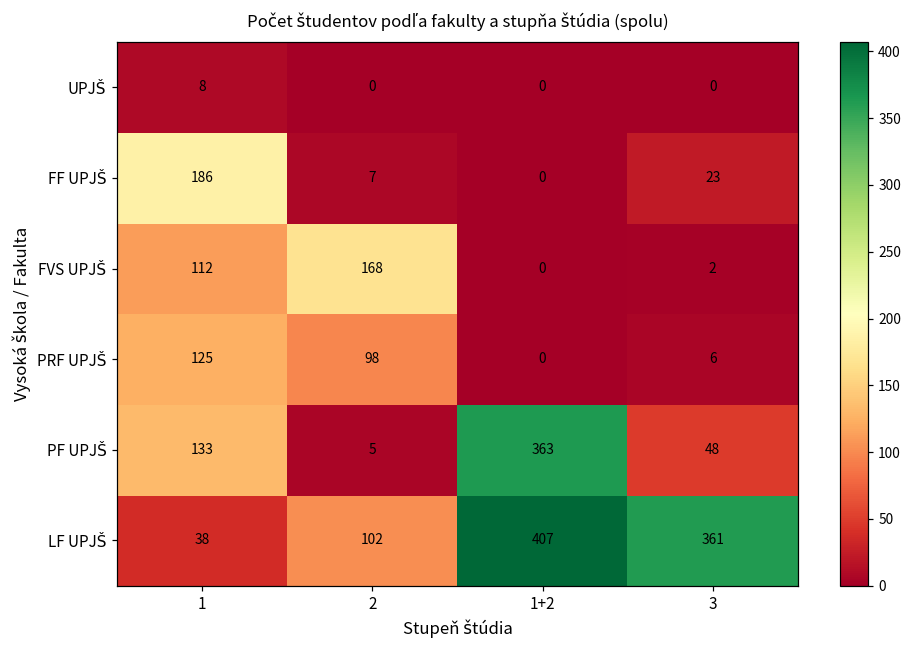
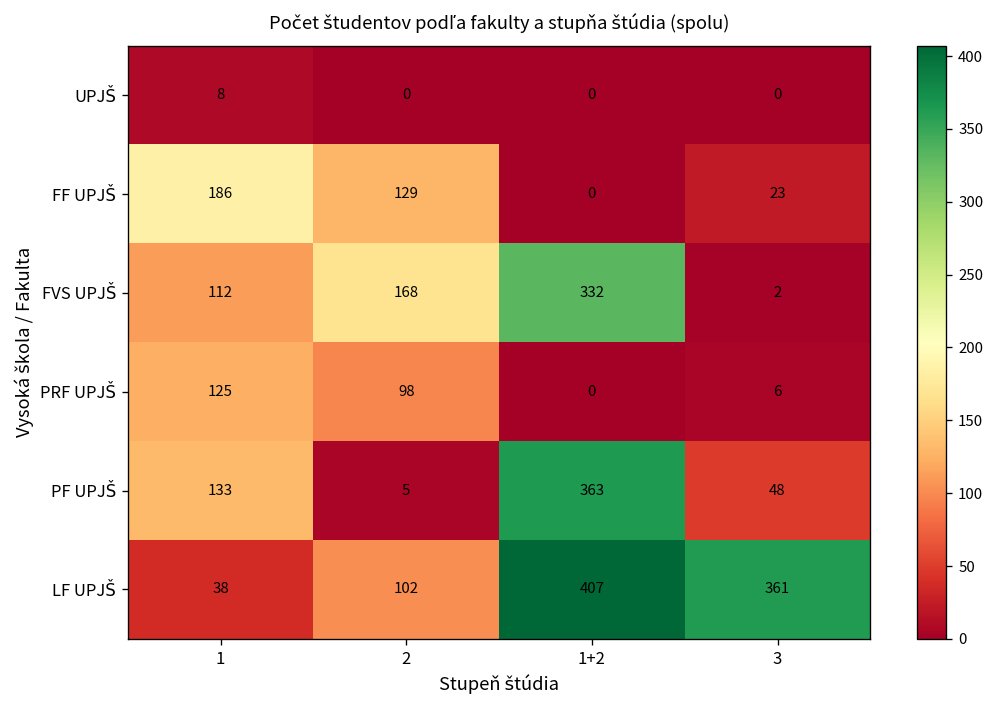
  {
    "UPJŠ": {
      "1": 8,
      "2": 0,
      "1+2": 0,
      "3": 0
    },
    "FF UPJŠ": {
      "1": 186,
-     "2": 7,
+     "2": 129,
      "1+2": 0,
      "3": 23
    },
    "FVS UPJŠ": {
      "1": 112,
      "2": 168,
-     "1+2": 0,
+     "1+2": 332,
      "3": 2
    },
    "PRF UPJŠ": {
      "1": 125,
      "2": 98,
      "1+2": 0,
      "3": 6
    },
    "PF UPJŠ": {
      "1": 133,
      "2": 5,
      "1+2": 363,
      "3": 48
    },
    "LF UPJŠ": {
      "1": 38,
      "2": 102,
      "1+2": 407,
      "3": 361
    }
  }
